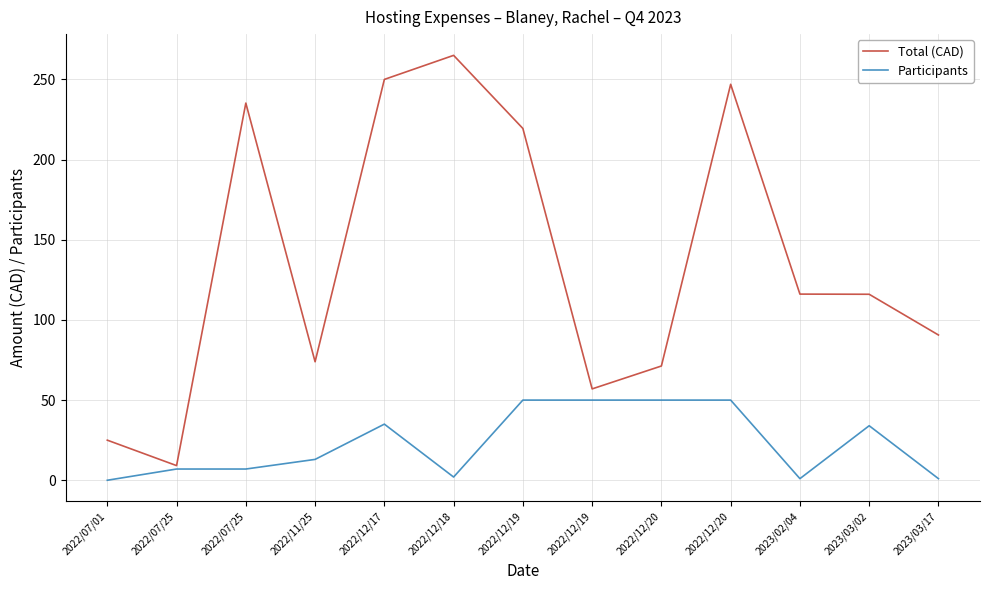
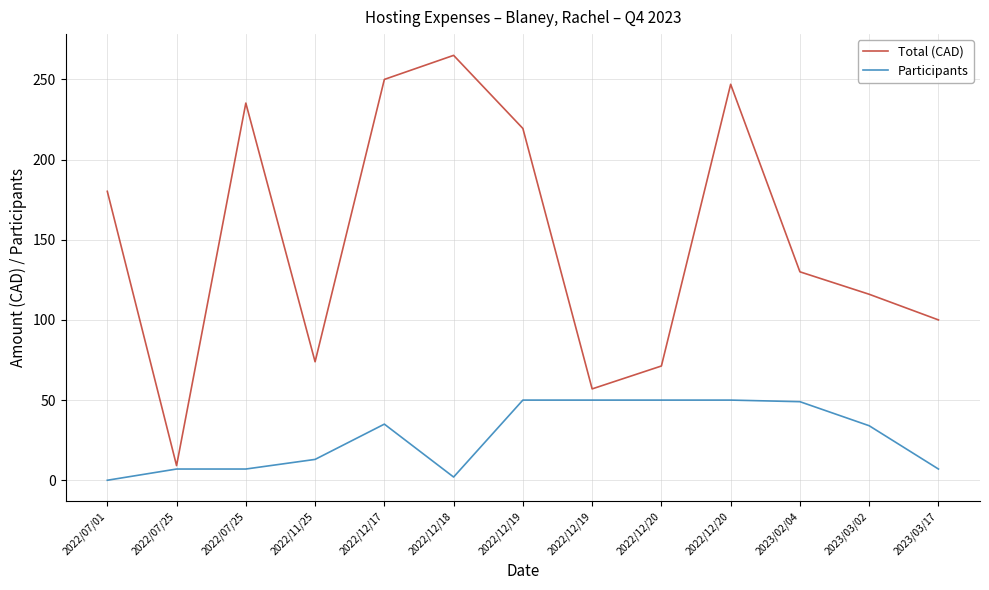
  {
    "Total (CAD)": {
-     "2022/07/01": 25,
+     "2022/07/01": 180,
      "2022/11/25": 74,
      "2022/12/17": 250,
      "2022/12/18": 265,
-     "2023/02/04": 116,
+     "2023/02/04": 130,
      "2023/03/02": 116,
-     "2023/03/17": 91
+     "2023/03/17": 100
    },
    "Participants": {
      "2022/07/01": 0,
      "2022/11/25": 13,
      "2022/12/17": 35,
      "2022/12/18": 2,
-     "2023/02/04": 1,
+     "2023/02/04": 49,
      "2023/03/02": 34,
-     "2023/03/17": 1
+     "2023/03/17": 7
    }
  }
